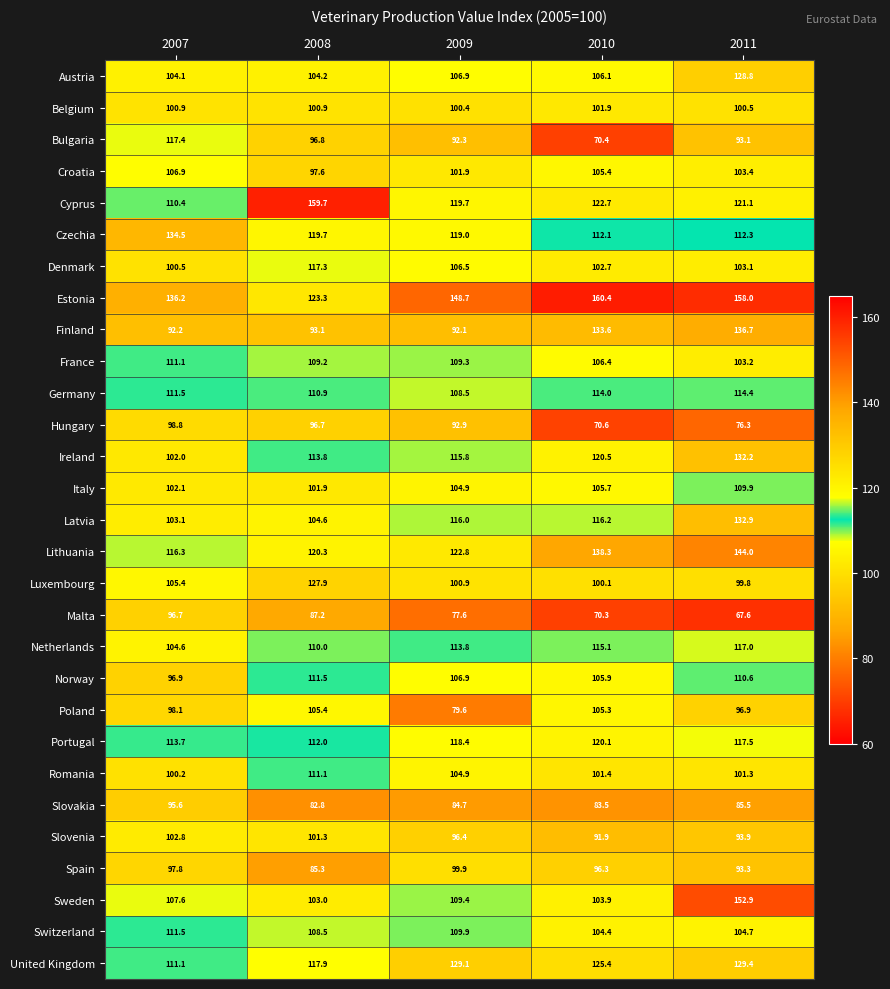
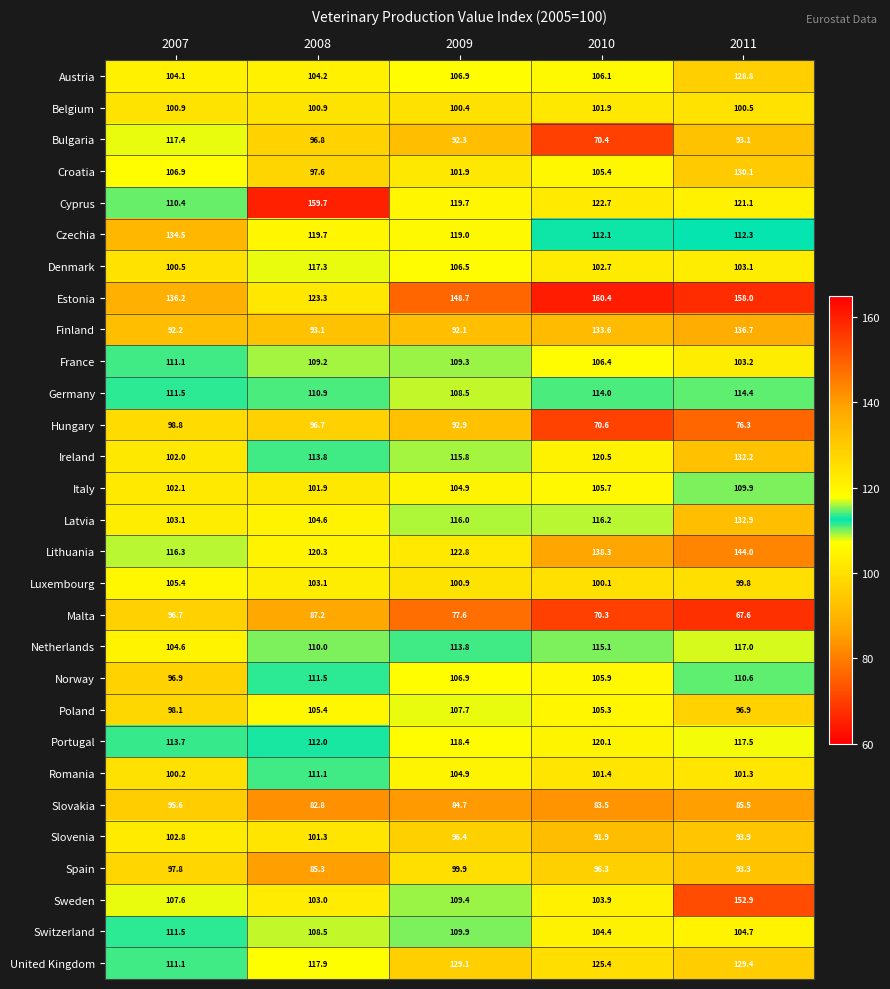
  {
    "Austria": {
      "2007": 104.1,
      "2008": 104.2,
      "2009": 106.9,
      "2010": 106.1,
      "2011": 128.8
    },
    "Belgium": {
      "2007": 100.9,
      "2008": 100.9,
      "2009": 100.4,
      "2010": 101.9,
      "2011": 100.5
    },
    "Bulgaria": {
      "2007": 117.4,
      "2008": 96.8,
      "2009": 92.3,
      "2010": 70.4,
      "2011": 93.1
    },
    "Croatia": {
      "2007": 106.9,
      "2008": 97.6,
      "2009": 101.9,
      "2010": 105.4,
-     "2011": 103.4
+     "2011": 130.1
    },
    "Cyprus": {
      "2007": 110.4,
      "2008": 159.7,
      "2009": 119.7,
      "2010": 122.7,
      "2011": 121.1
    },
    "Czechia": {
      "2007": 134.5,
      "2008": 119.7,
      "2009": 119.0,
      "2010": 112.1,
      "2011": 112.3
    },
    "Denmark": {
      "2007": 100.5,
      "2008": 117.3,
      "2009": 106.5,
      "2010": 102.7,
      "2011": 103.1
    },
    "Estonia": {
      "2007": 136.2,
      "2008": 123.3,
      "2009": 148.7,
      "2010": 160.4,
      "2011": 158.0
    },
    "Finland": {
      "2007": 92.2,
      "2008": 93.1,
      "2009": 92.1,
      "2010": 133.6,
      "2011": 136.7
    },
    "France": {
      "2007": 111.1,
      "2008": 109.2,
      "2009": 109.3,
      "2010": 106.4,
      "2011": 103.2
    },
    "Germany": {
      "2007": 111.5,
      "2008": 110.9,
      "2009": 108.5,
      "2010": 114.0,
      "2011": 114.4
    },
    "Hungary": {
      "2007": 98.8,
      "2008": 96.7,
      "2009": 92.9,
      "2010": 70.6,
      "2011": 76.3
    },
    "Ireland": {
      "2007": 102.0,
      "2008": 113.8,
      "2009": 115.8,
      "2010": 120.5,
      "2011": 132.2
    },
    "Italy": {
      "2007": 102.1,
      "2008": 101.9,
      "2009": 104.9,
      "2010": 105.7,
      "2011": 109.9
    },
    "Latvia": {
      "2007": 103.1,
      "2008": 104.6,
      "2009": 116.0,
      "2010": 116.2,
      "2011": 132.9
    },
    "Lithuania": {
      "2007": 116.3,
      "2008": 120.3,
      "2009": 122.8,
      "2010": 138.3,
      "2011": 144.0
    },
    "Luxembourg": {
      "2007": 105.4,
-     "2008": 127.9,
+     "2008": 103.1,
      "2009": 100.9,
      "2010": 100.1,
      "2011": 99.8
    },
    "Malta": {
      "2007": 96.7,
      "2008": 87.2,
      "2009": 77.6,
      "2010": 70.3,
      "2011": 67.6
    },
    "Netherlands": {
      "2007": 104.6,
      "2008": 110.0,
      "2009": 113.8,
      "2010": 115.1,
      "2011": 117.0
    },
    "Norway": {
      "2007": 96.9,
      "2008": 111.5,
      "2009": 106.9,
      "2010": 105.9,
      "2011": 110.6
    },
    "Poland": {
      "2007": 98.1,
      "2008": 105.4,
-     "2009": 79.6,
+     "2009": 107.7,
      "2010": 105.3,
      "2011": 96.9
    },
    "Portugal": {
      "2007": 113.7,
      "2008": 112.0,
      "2009": 118.4,
      "2010": 120.1,
      "2011": 117.5
    },
    "Romania": {
      "2007": 100.2,
      "2008": 111.1,
      "2009": 104.9,
      "2010": 101.4,
      "2011": 101.3
    },
    "Slovakia": {
      "2007": 95.6,
      "2008": 82.8,
      "2009": 84.7,
      "2010": 83.5,
      "2011": 85.5
    },
    "Slovenia": {
      "2007": 102.8,
      "2008": 101.3,
      "2009": 96.4,
      "2010": 91.9,
      "2011": 93.9
    },
    "Spain": {
      "2007": 97.8,
      "2008": 85.3,
      "2009": 99.9,
      "2010": 96.3,
      "2011": 93.3
    },
    "Sweden": {
      "2007": 107.6,
      "2008": 103.0,
      "2009": 109.4,
      "2010": 103.9,
      "2011": 152.9
    },
    "Switzerland": {
      "2007": 111.5,
      "2008": 108.5,
      "2009": 109.9,
      "2010": 104.4,
      "2011": 104.7
    },
    "United Kingdom": {
      "2007": 111.1,
      "2008": 117.9,
      "2009": 129.1,
      "2010": 125.4,
      "2011": 129.4
    }
  }
